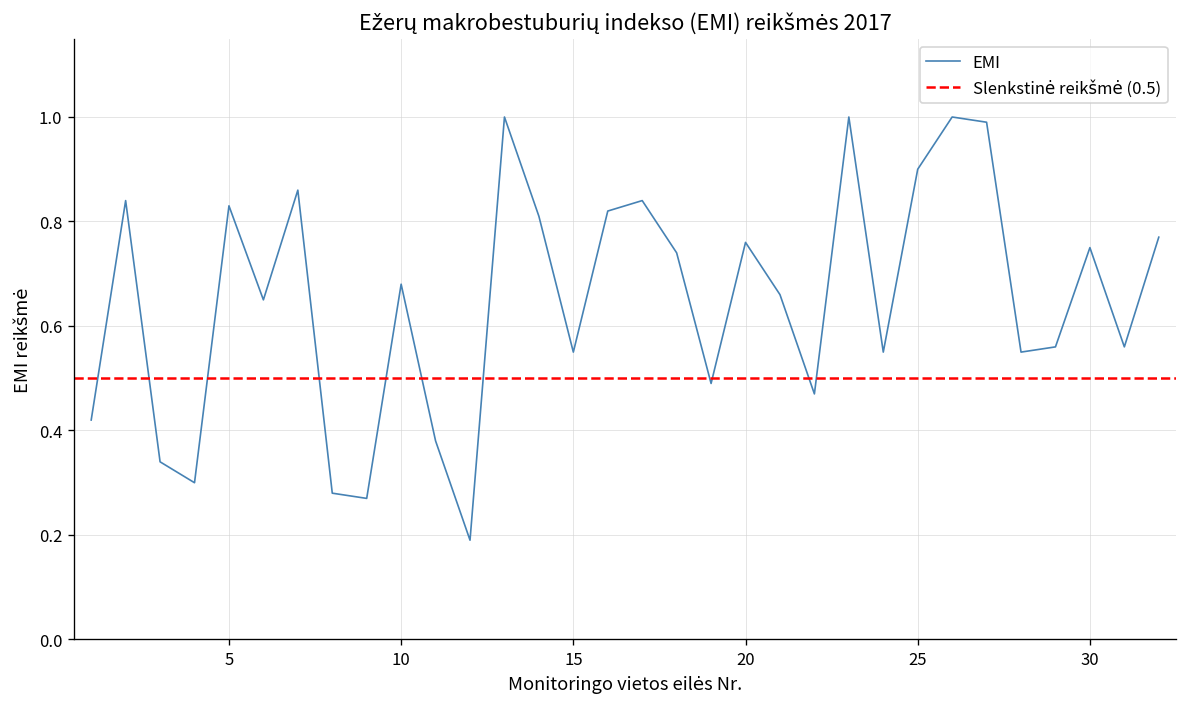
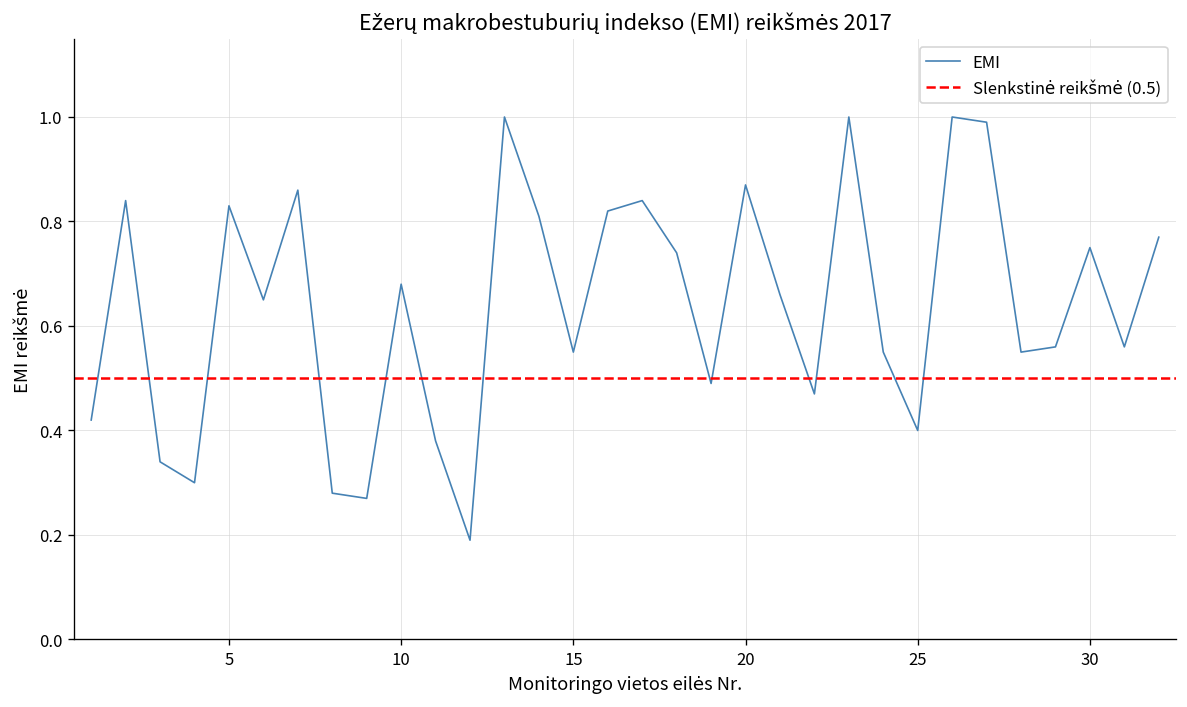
  {
    "5": 0.83,
    "10": 0.68,
    "15": 0.55,
-   "20": 0.76,
-   "25": 0.9,
+   "20": 0.87,
+   "25": 0.4,
    "30": 0.75
  }
